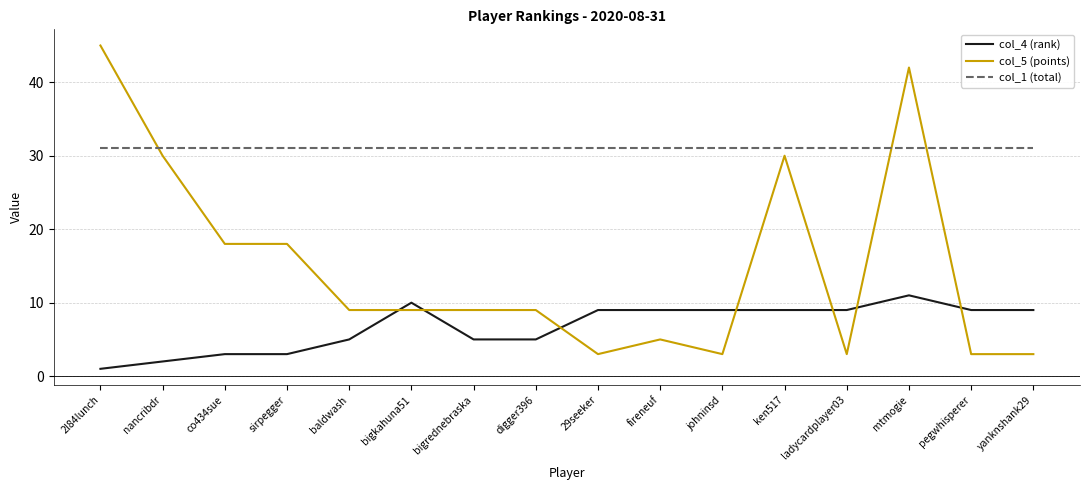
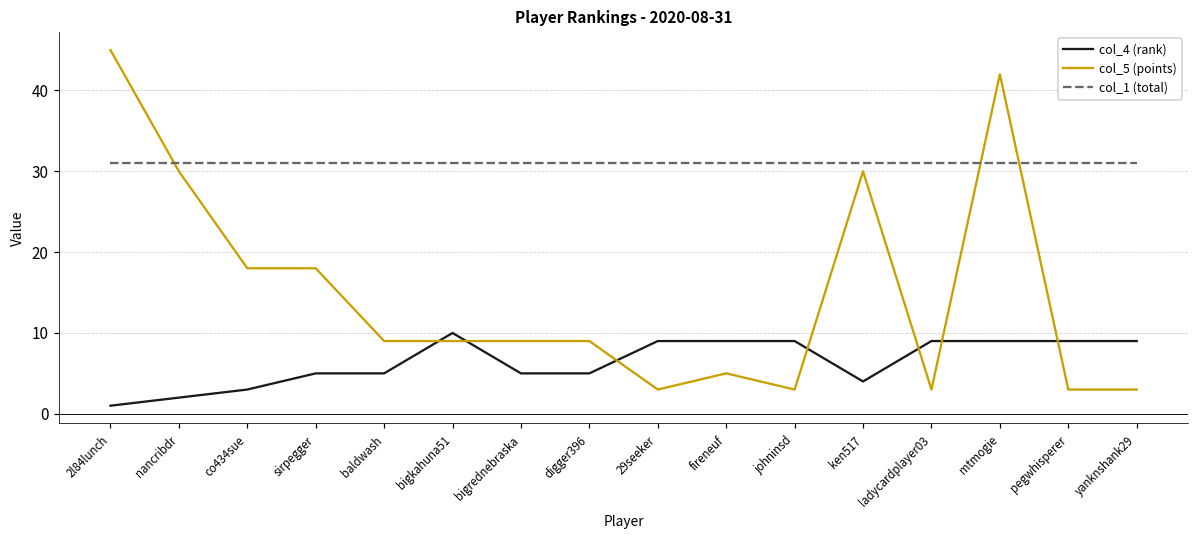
  {
    "col_4 (rank)": {
      "2l84lunch": 1,
      "nancribdr": 2,
      "co434sue": 3,
-     "sirpegger": 3,
+     "sirpegger": 5,
      "baldwash": 5,
      "bigkahuna51": 10,
      "bigrednebraska": 5,
      "digger396": 5,
      "29seeker": 9,
      "fireneuf": 9,
      "johninsd": 9,
-     "ken517": 9,
+     "ken517": 4,
      "ladycardplayer03": 9,
-     "mtmogie": 11,
+     "mtmogie": 9,
      "pegwhisperer": 9,
      "yanknshank29": 9
    },
    "col_5 (points)": {
      "2l84lunch": 45,
      "nancribdr": 30,
      "co434sue": 18,
      "sirpegger": 18,
      "baldwash": 9,
      "bigkahuna51": 9,
      "bigrednebraska": 9,
      "digger396": 9,
      "29seeker": 3,
      "fireneuf": 5,
      "johninsd": 3,
      "ken517": 30,
      "ladycardplayer03": 3,
      "mtmogie": 42,
      "pegwhisperer": 3,
      "yanknshank29": 3
    },
    "col_1 (total)": {
      "2l84lunch": 31,
      "nancribdr": 31,
      "co434sue": 31,
      "sirpegger": 31,
      "baldwash": 31,
      "bigkahuna51": 31,
      "bigrednebraska": 31,
      "digger396": 31,
      "29seeker": 31,
      "fireneuf": 31,
      "johninsd": 31,
      "ken517": 31,
      "ladycardplayer03": 31,
      "mtmogie": 31,
      "pegwhisperer": 31,
      "yanknshank29": 31
    }
  }
